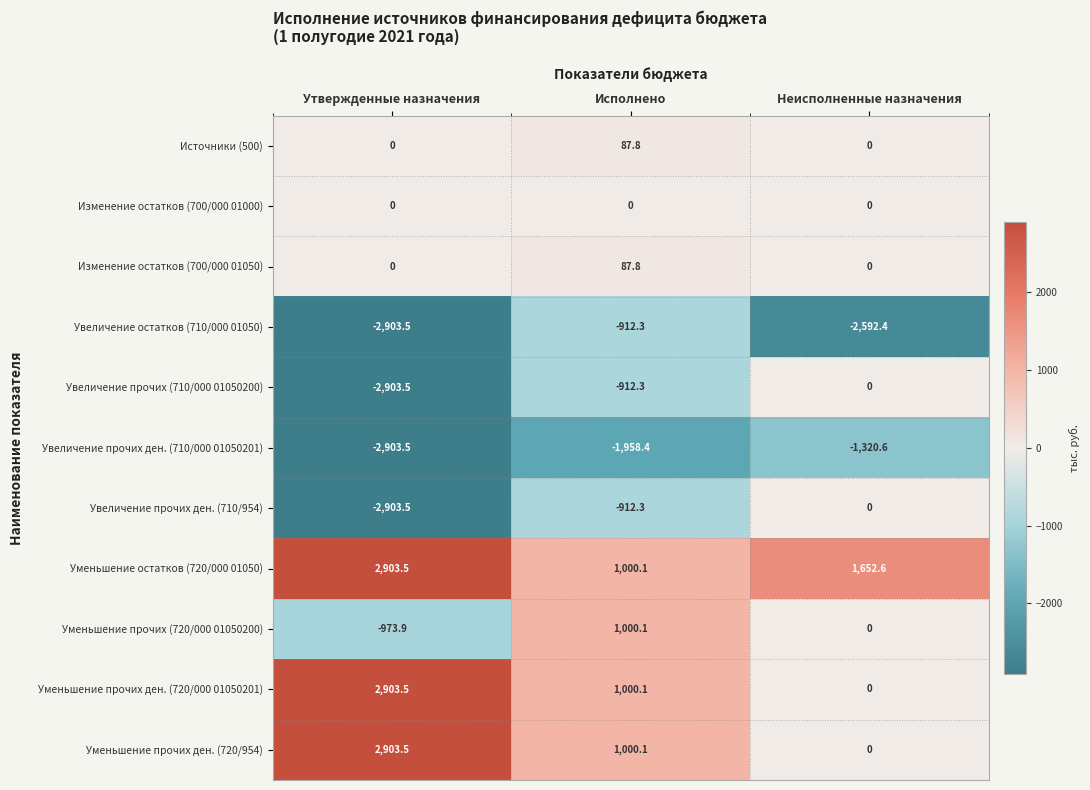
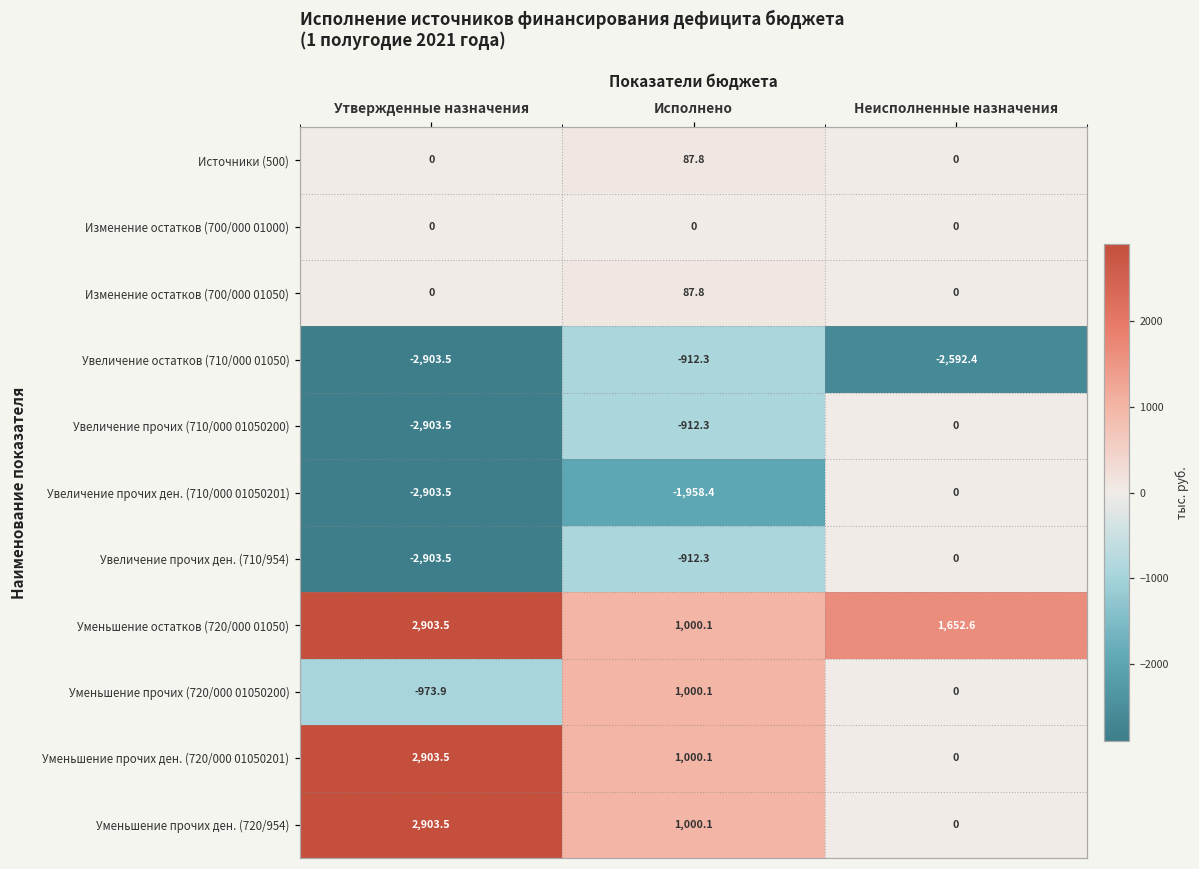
  {
    "Источники (500)": {
      "Утвержденные назначения": "0",
      "Исполнено": "87.8",
      "Неисполненные назначения": "0"
    },
    "Изменение остатков (700/000 01000)": {
      "Утвержденные назначения": "0",
      "Исполнено": "0",
      "Неисполненные назначения": "0"
    },
    "Изменение остатков (700/000 01050)": {
      "Утвержденные назначения": "0",
      "Исполнено": "87.8",
      "Неисполненные назначения": "0"
    },
    "Увеличение остатков (710/000 01050)": {
      "Утвержденные назначения": "-2,903.5",
      "Исполнено": "-912.3",
      "Неисполненные назначения": "-2,592.4"
    },
    "Увеличение прочих (710/000 01050200)": {
      "Утвержденные назначения": "-2,903.5",
      "Исполнено": "-912.3",
      "Неисполненные назначения": "0"
    },
    "Увеличение прочих ден. (710/000 01050201)": {
      "Утвержденные назначения": "-2,903.5",
      "Исполнено": "-1,958.4",
-     "Неисполненные назначения": "-1,320.6"
+     "Неисполненные назначения": "0"
    },
    "Увеличение прочих ден. (710/954)": {
      "Утвержденные назначения": "-2,903.5",
      "Исполнено": "-912.3",
      "Неисполненные назначения": "0"
    },
    "Уменьшение остатков (720/000 01050)": {
      "Утвержденные назначения": "2,903.5",
      "Исполнено": "1,000.1",
      "Неисполненные назначения": "1,652.6"
    },
    "Уменьшение прочих (720/000 01050200)": {
      "Утвержденные назначения": "-973.9",
      "Исполнено": "1,000.1",
      "Неисполненные назначения": "0"
    },
    "Уменьшение прочих ден. (720/000 01050201)": {
      "Утвержденные назначения": "2,903.5",
      "Исполнено": "1,000.1",
      "Неисполненные назначения": "0"
    },
    "Уменьшение прочих ден. (720/954)": {
      "Утвержденные назначения": "2,903.5",
      "Исполнено": "1,000.1",
      "Неисполненные назначения": "0"
    }
  }
